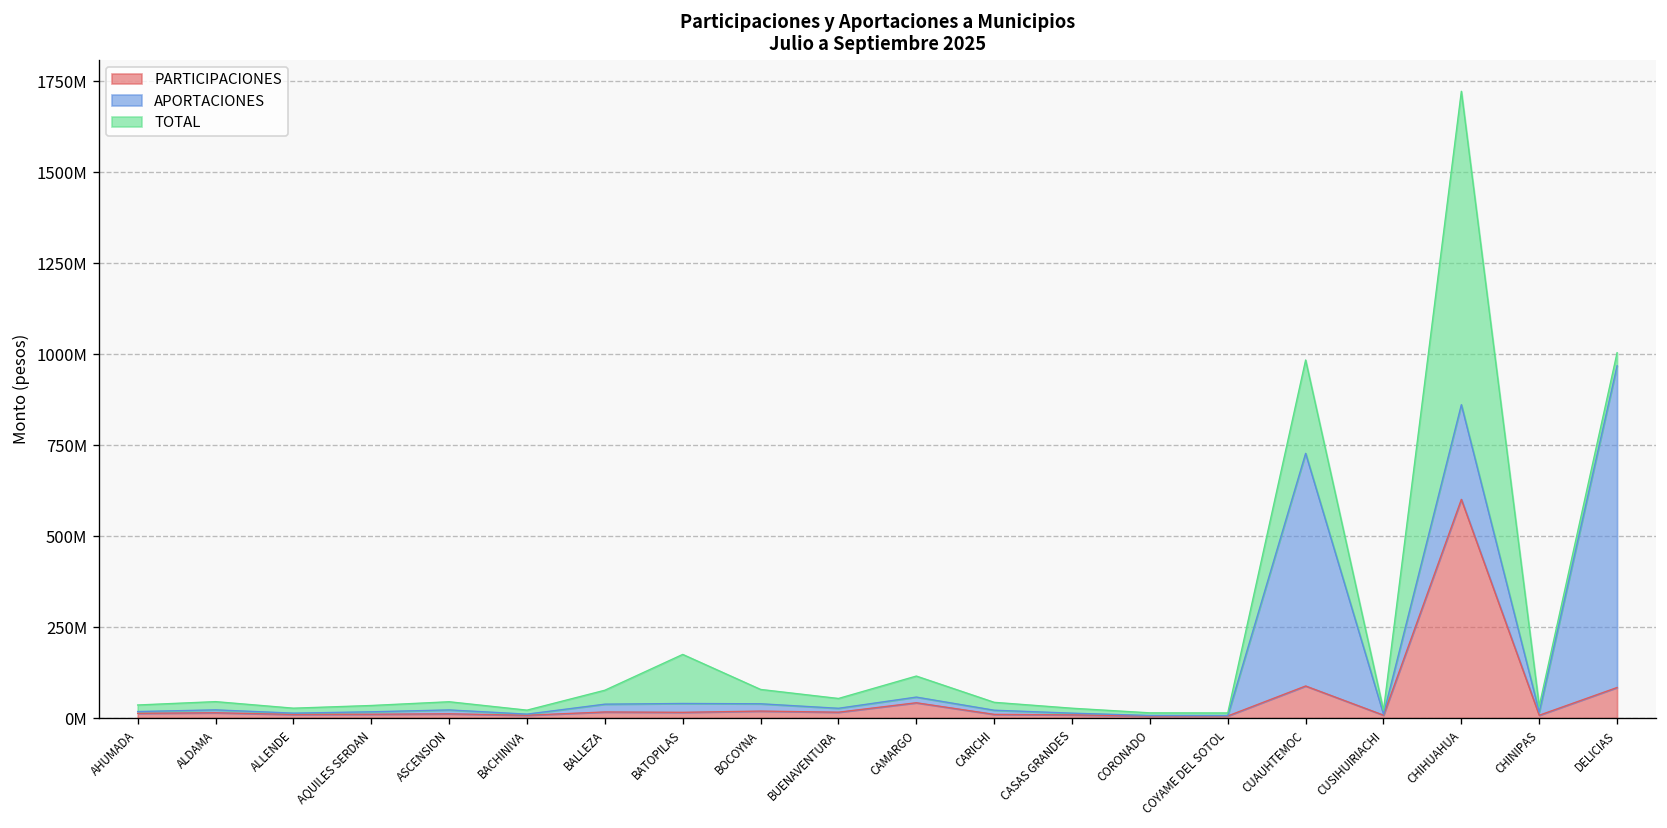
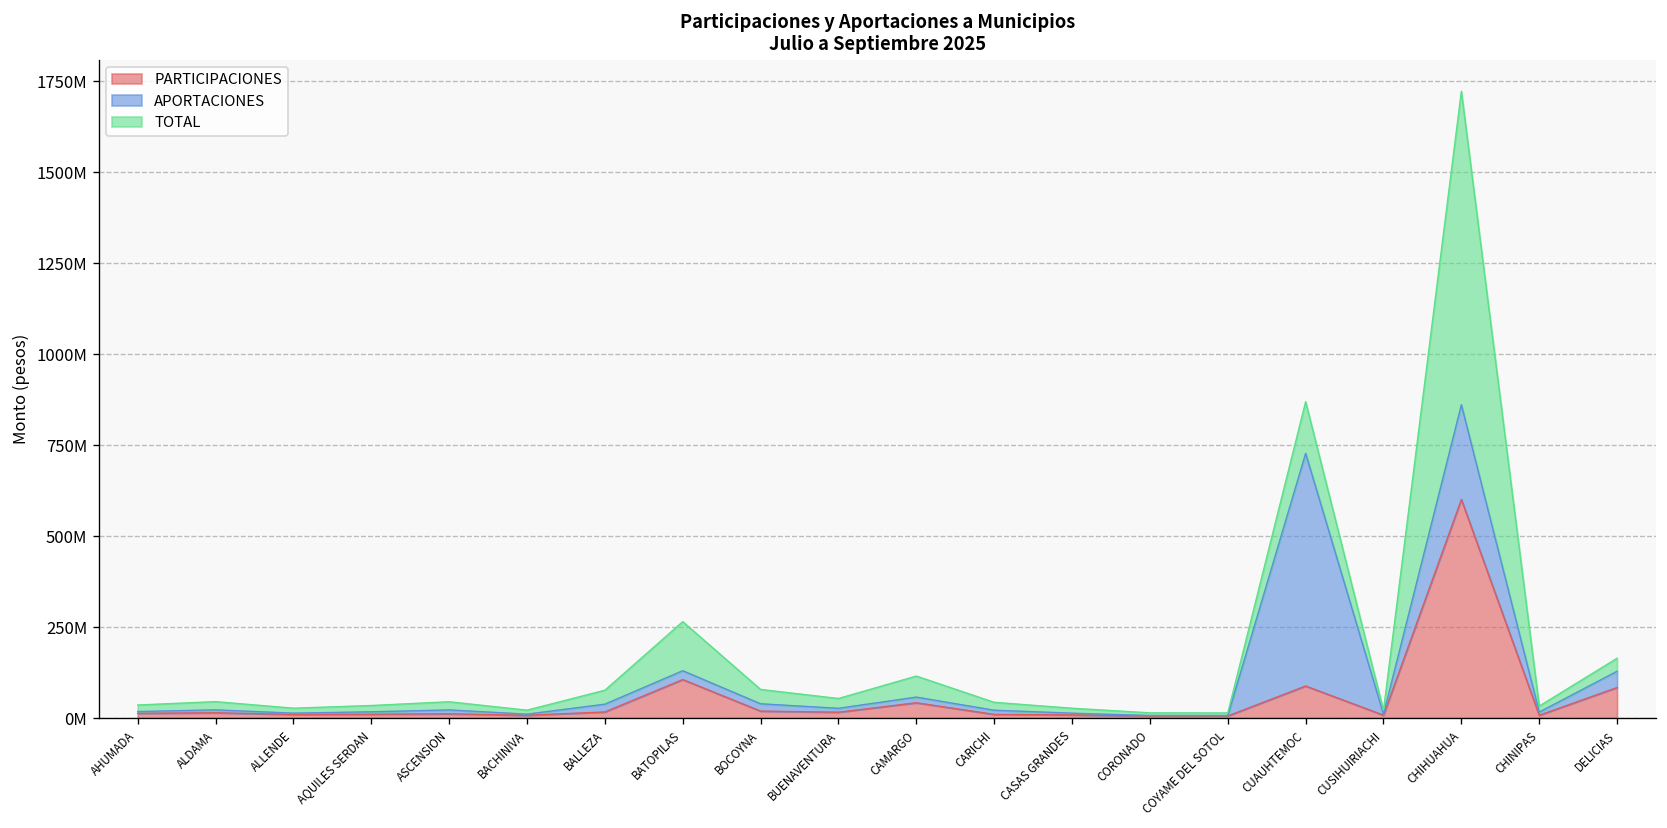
  {
    "PARTICIPACIONES": {
      "ASCENSION": 10000000,
      "BALLEZA": 20000000,
-     "BATOPILAS": 20000000,
+     "BATOPILAS": 110000000,
      "BOCOYNA": 20000000,
      "BUENAVENTURA": 20000000,
      "CAMARGO": 40000000,
      "CARICHI": 10000000,
      "CUAUHTEMOC": 90000000,
      "CHIHUAHUA": 600000000,
      "CHINIPAS": 10000000,
      "DELICIAS": 80000000
    },
    "APORTACIONES": {
      "ASCENSION": 10000000,
      "BALLEZA": 20000000,
      "BATOPILAS": 20000000,
      "BOCOYNA": 20000000,
      "BUENAVENTURA": 10000000,
      "CAMARGO": 20000000,
      "CARICHI": 10000000,
      "CUAUHTEMOC": 640000000,
      "CHIHUAHUA": 260000000,
      "CHINIPAS": 10000000,
-     "DELICIAS": 880000000
+     "DELICIAS": 40000000
    },
    "TOTAL": {
      "AHUMADA": 20000000,
      "ALDAMA": 20000000,
      "ALLENDE": 10000000,
      "AQUILES SERDAN": 20000000,
      "ASCENSION": 20000000,
      "BACHINIVA": 10000000,
      "BALLEZA": 40000000,
      "BATOPILAS": 130000000,
      "BOCOYNA": 40000000,
      "BUENAVENTURA": 30000000,
      "CAMARGO": 60000000,
      "CARICHI": 20000000,
      "CASAS GRANDES": 10000000,
-     "CUAUHTEMOC": 260000000,
+     "CUAUHTEMOC": 140000000,
      "CUSIHUIRIACHI": 10000000,
      "CHIHUAHUA": 860000000,
      "CHINIPAS": 20000000,
      "DELICIAS": 40000000
    }
  }
